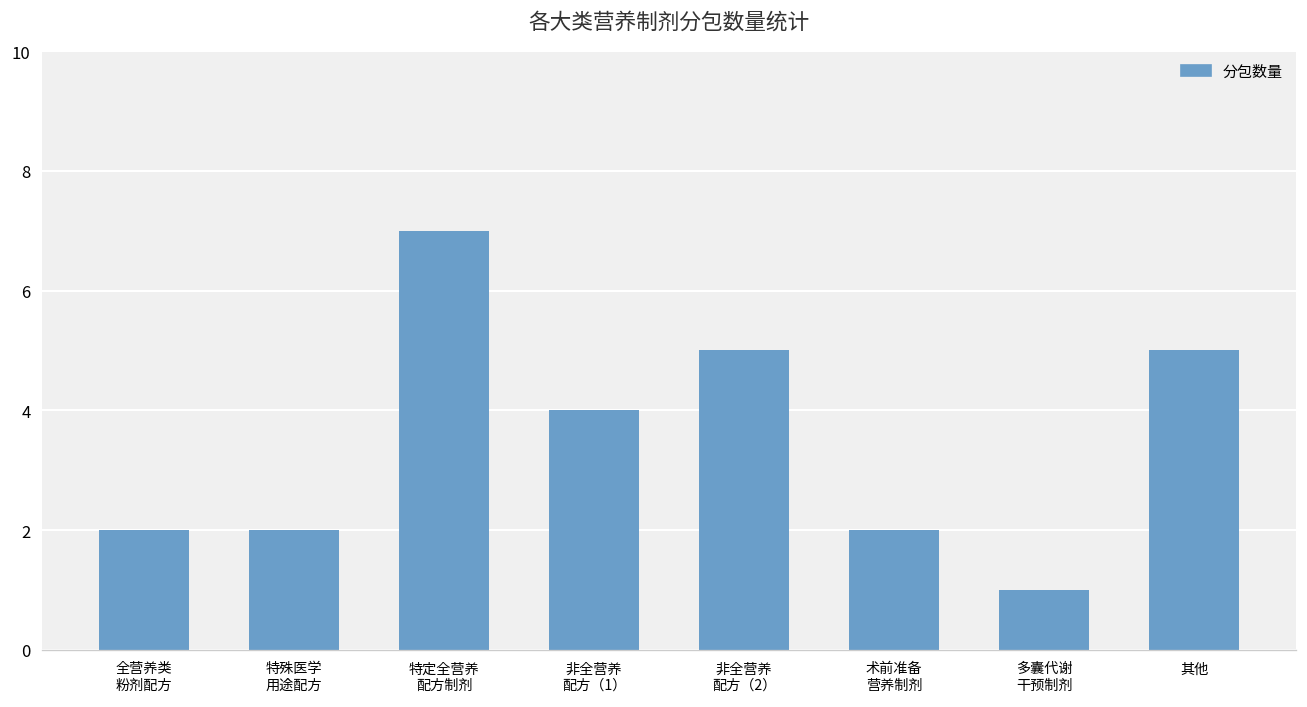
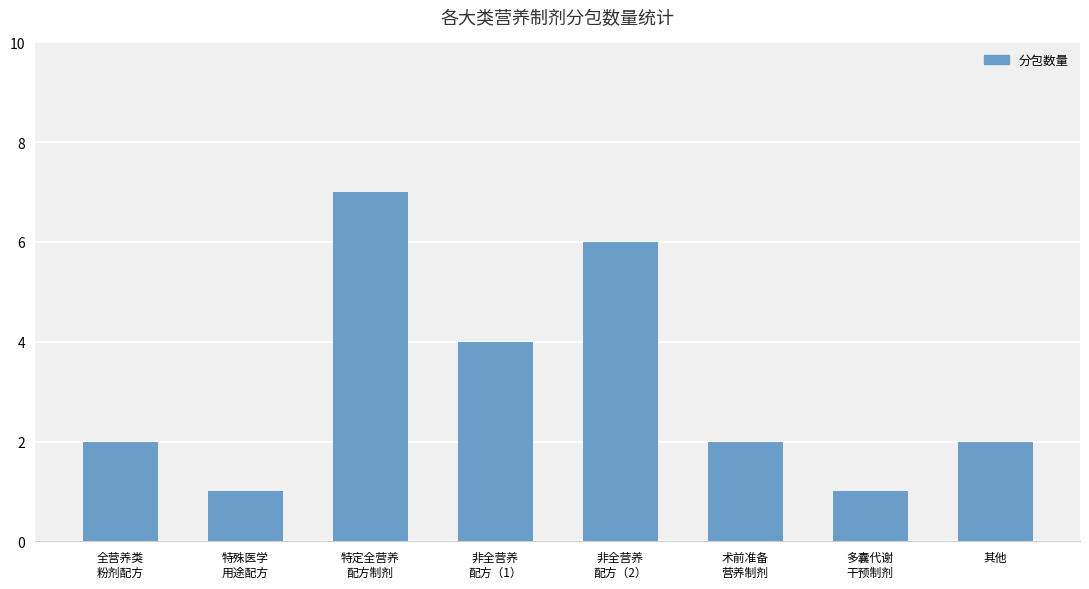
  {
    "全营养类 粉剂配方": 2,
-   "特殊医学 用途配方": 2,
+   "特殊医学 用途配方": 1,
    "特定全营养 配方制剂": 7,
    "非全营养 配方（1）": 4,
-   "非全营养 配方（2）": 5,
+   "非全营养 配方（2）": 6,
    "术前准备 营养制剂": 2,
    "多囊代谢 干预制剂": 1,
-   "其他": 5
+   "其他": 2
  }
